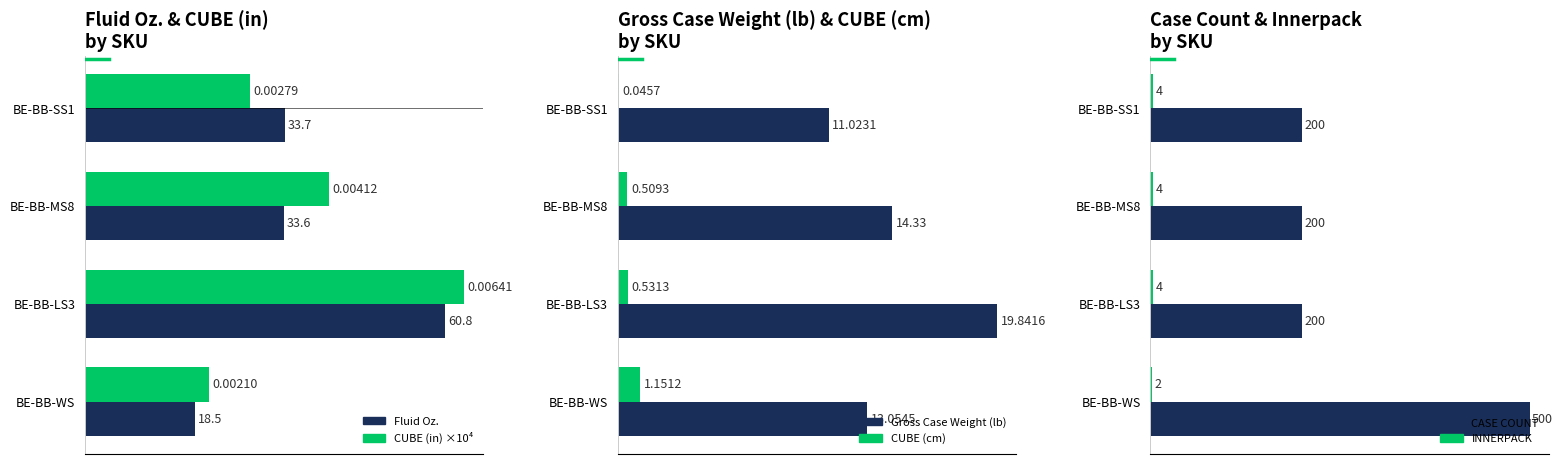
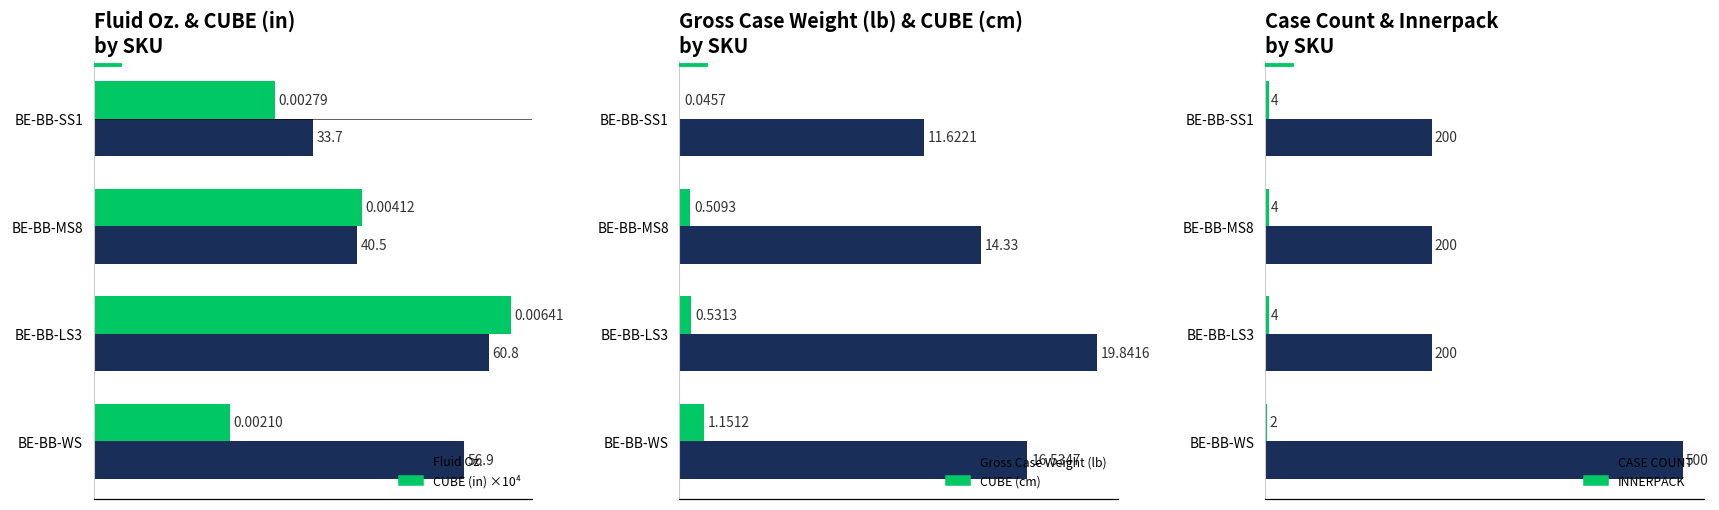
  {
    "Fluid Oz. & CUBE (in) by SKU": {
      "Fluid Oz.": {
        "BE-BB-SS1": 33.7,
-       "BE-BB-MS8": 33.6,
+       "BE-BB-MS8": 40.5,
        "BE-BB-LS3": 60.8,
-       "BE-BB-WS": 18.5
+       "BE-BB-WS": 56.9
      }
    },
    "Gross Case Weight (lb) & CUBE (cm) by SKU": {
      "Gross Case Weight (lb)": {
-       "BE-BB-SS1": 11.0231,
+       "BE-BB-SS1": 11.6221,
        "BE-BB-MS8": 14.33,
        "BE-BB-LS3": 19.8416,
-       "BE-BB-WS": 13.0545
+       "BE-BB-WS": 16.5347
      },
      "CUBE (cm)": {
        "BE-BB-SS1": 0.0457,
        "BE-BB-MS8": 0.5093,
        "BE-BB-LS3": 0.5313,
        "BE-BB-WS": 1.1512
      }
    },
    "Case Count & Innerpack by SKU": {
      "CASE COUNT": {
        "BE-BB-SS1": 200,
        "BE-BB-MS8": 200,
        "BE-BB-LS3": 200,
        "BE-BB-WS": 500
      },
      "INNERPACK": {
        "BE-BB-SS1": 4,
        "BE-BB-MS8": 4,
        "BE-BB-LS3": 4,
        "BE-BB-WS": 2
      }
    }
  }
